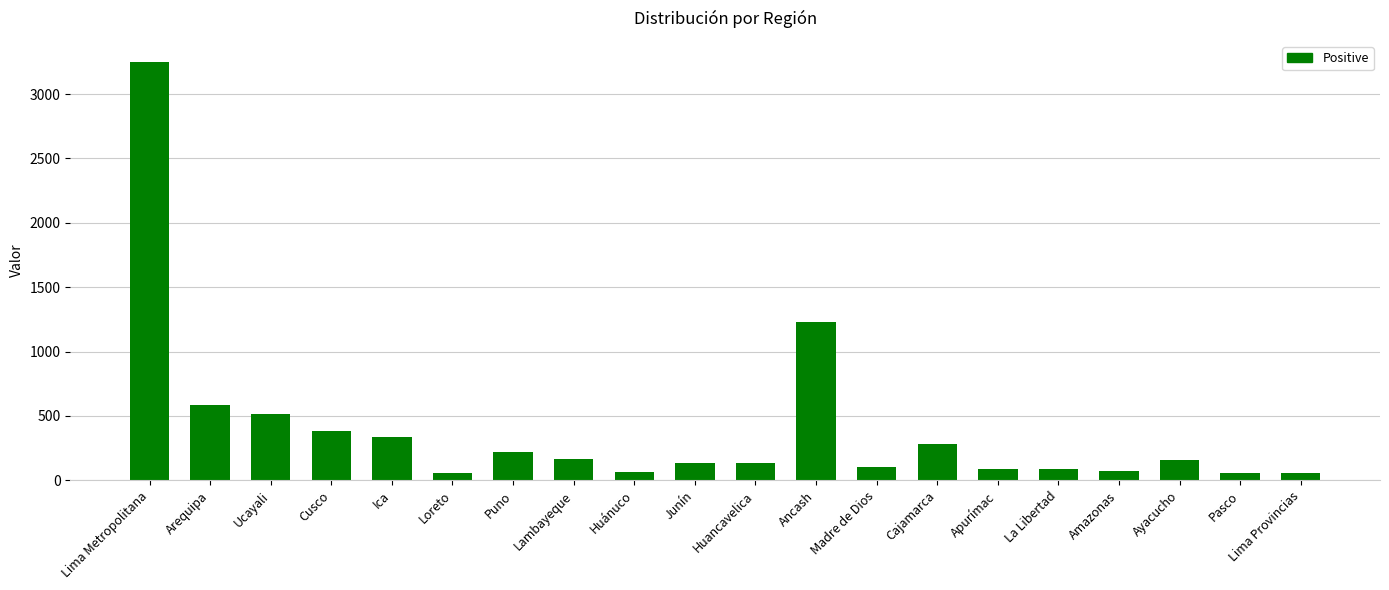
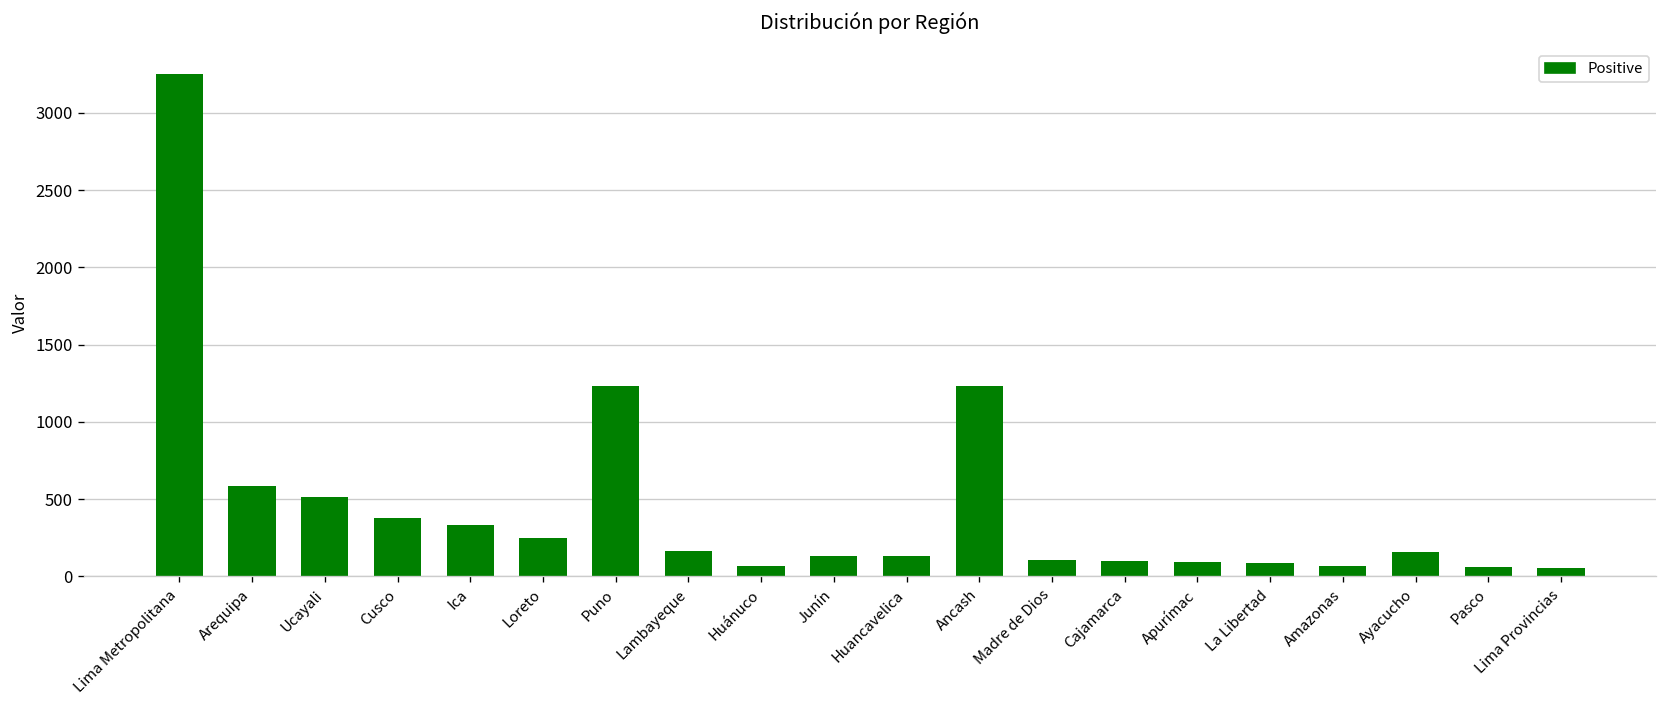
  {
    "Lima Metropolitana": 3250,
    "Arequipa": 590,
    "Ucayali": 510,
    "Cusco": 380,
    "Ica": 330,
-   "Loreto": 60,
-   "Puno": 220,
+   "Loreto": 250,
+   "Puno": 1230,
    "Lambayeque": 160,
    "Huánuco": 70,
    "Junín": 130,
    "Huancavelica": 130,
    "Ancash": 1230,
    "Madre de Dios": 110,
-   "Cajamarca": 280,
+   "Cajamarca": 100,
    "Apurímac": 90,
    "La Libertad": 90,
    "Amazonas": 70,
    "Ayacucho": 160,
    "Pasco": 60,
    "Lima Provincias": 60
  }
